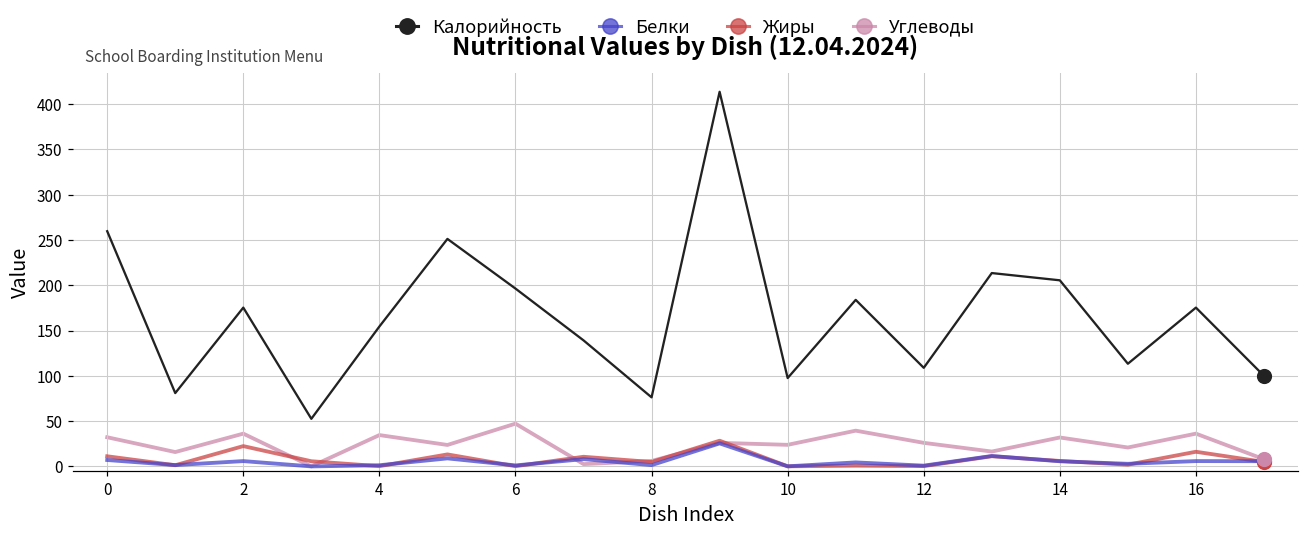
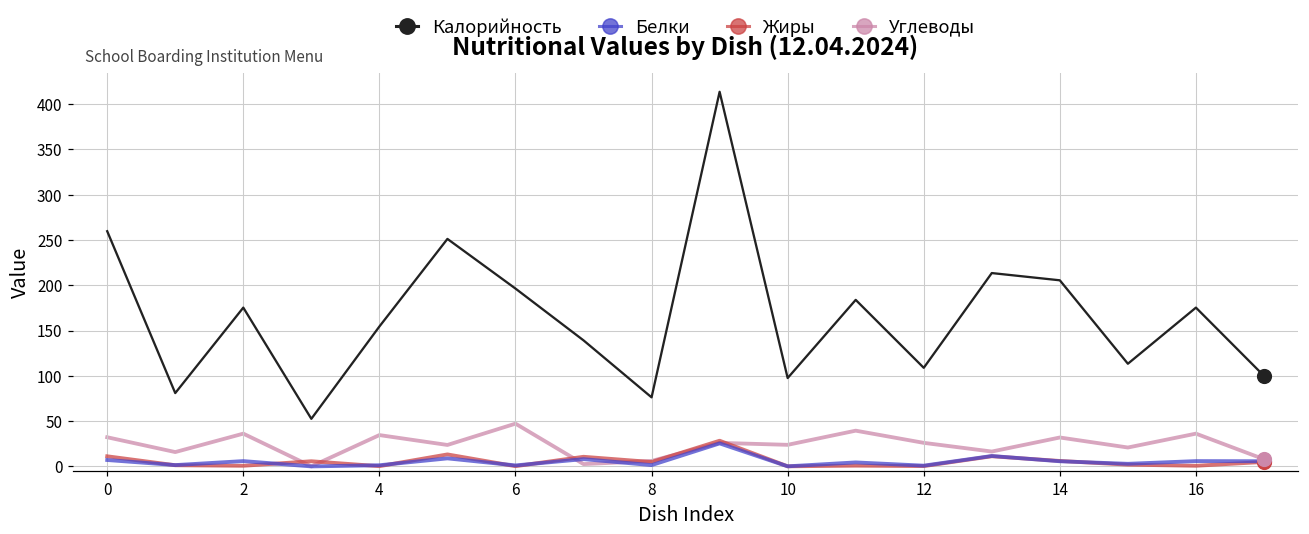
  {
    "Жиры": {
      "0": 10,
-     "2": 20,
-     "16": 20
+     "2": 0,
+     "16": 0
    }
  }
